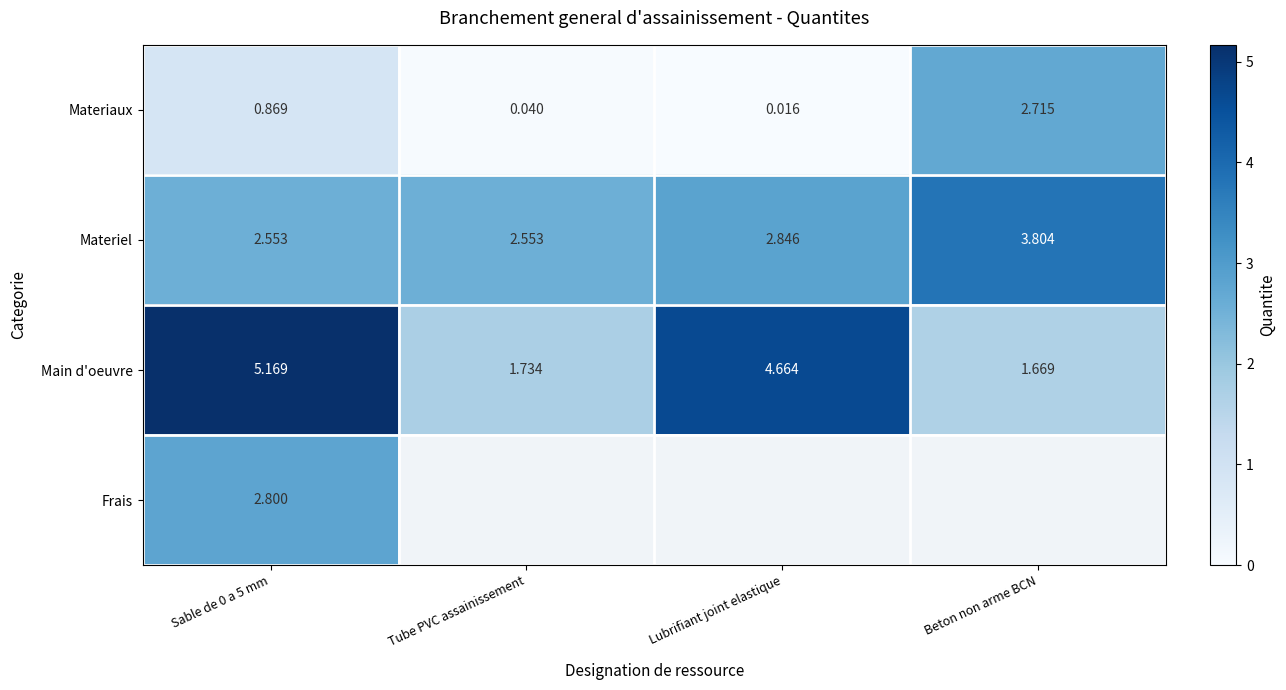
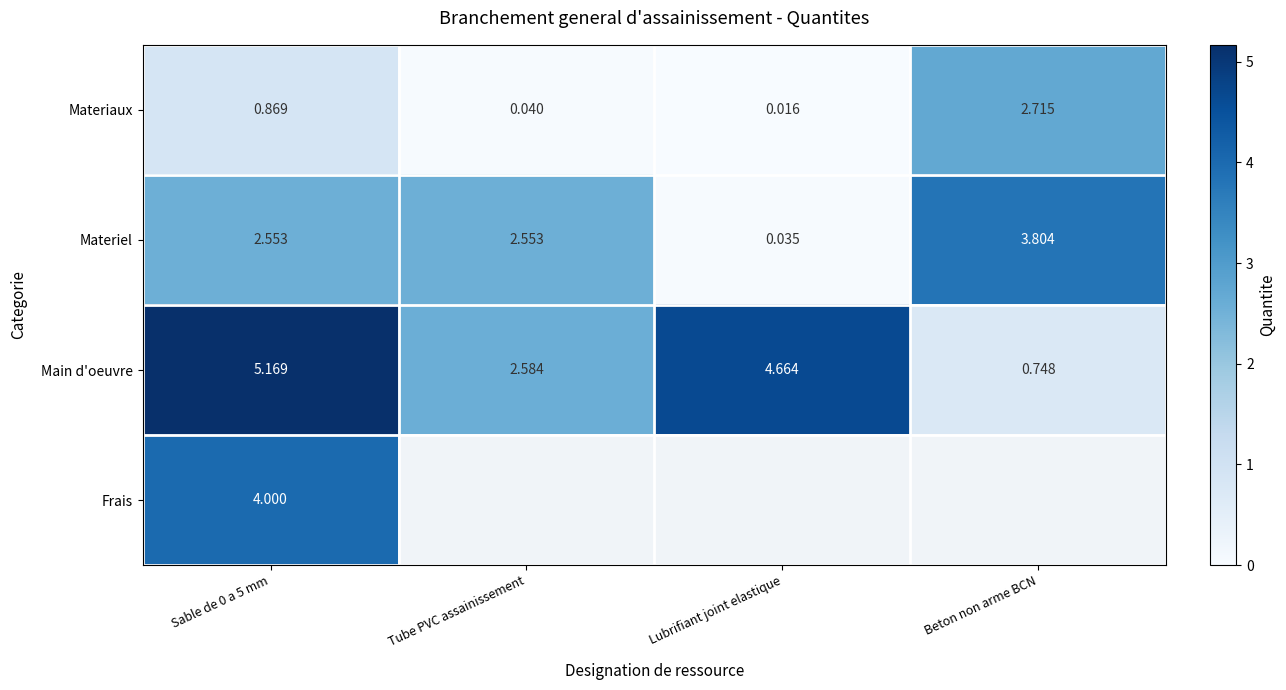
  {
    "Materiaux": {
      "Sable de 0 a 5 mm": 0.869,
      "Tube PVC assainissement": 0.040,
      "Lubrifiant joint elastique": 0.016,
      "Beton non arme BCN": 2.715
    },
    "Materiel": {
      "Sable de 0 a 5 mm": 2.553,
      "Tube PVC assainissement": 2.553,
-     "Lubrifiant joint elastique": 2.846,
+     "Lubrifiant joint elastique": 0.035,
      "Beton non arme BCN": 3.804
    },
    "Main d'oeuvre": {
      "Sable de 0 a 5 mm": 5.169,
-     "Tube PVC assainissement": 1.734,
+     "Tube PVC assainissement": 2.584,
      "Lubrifiant joint elastique": 4.664,
-     "Beton non arme BCN": 1.669
+     "Beton non arme BCN": 0.748
    },
    "Frais": {
-     "Sable de 0 a 5 mm": 2.800
+     "Sable de 0 a 5 mm": 4.000
    }
  }
